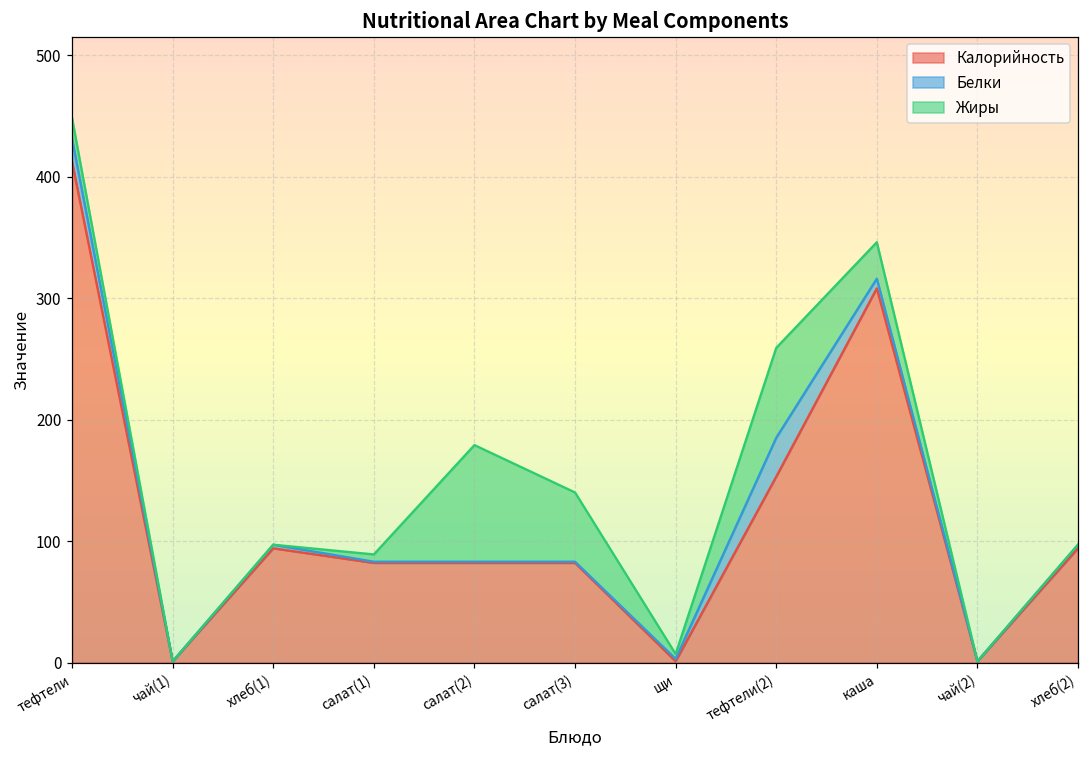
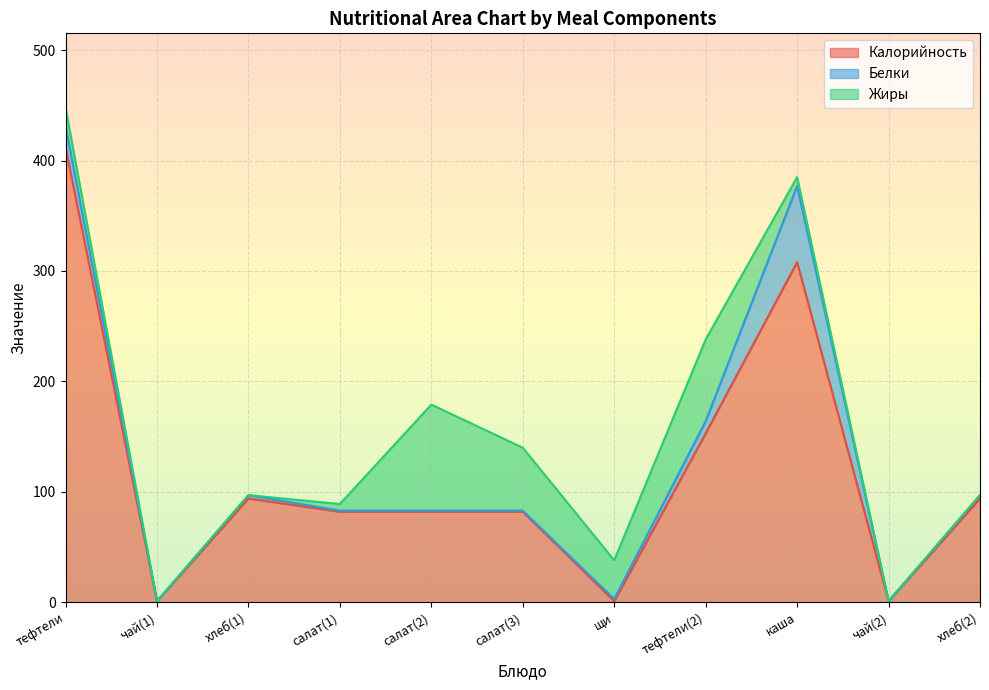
  {
    "Калорийность": {
      "тефтели": 412,
      "хлеб(1)": 94,
      "тефтели(2)": 153,
      "каша": 308,
      "хлеб(2)": 94
    },
    "Белки": {
      "тефтели": 19,
-     "тефтели(2)": 32,
-     "каша": 8
+     "тефтели(2)": 11,
+     "каша": 69
    },
    "Жиры": {
      "тефтели": 17,
      "салат(1)": 6,
      "салат(2)": 96,
      "салат(3)": 57,
-     "щи": 4,
+     "щи": 35,
      "тефтели(2)": 74,
-     "каша": 30
+     "каша": 8
    }
  }
